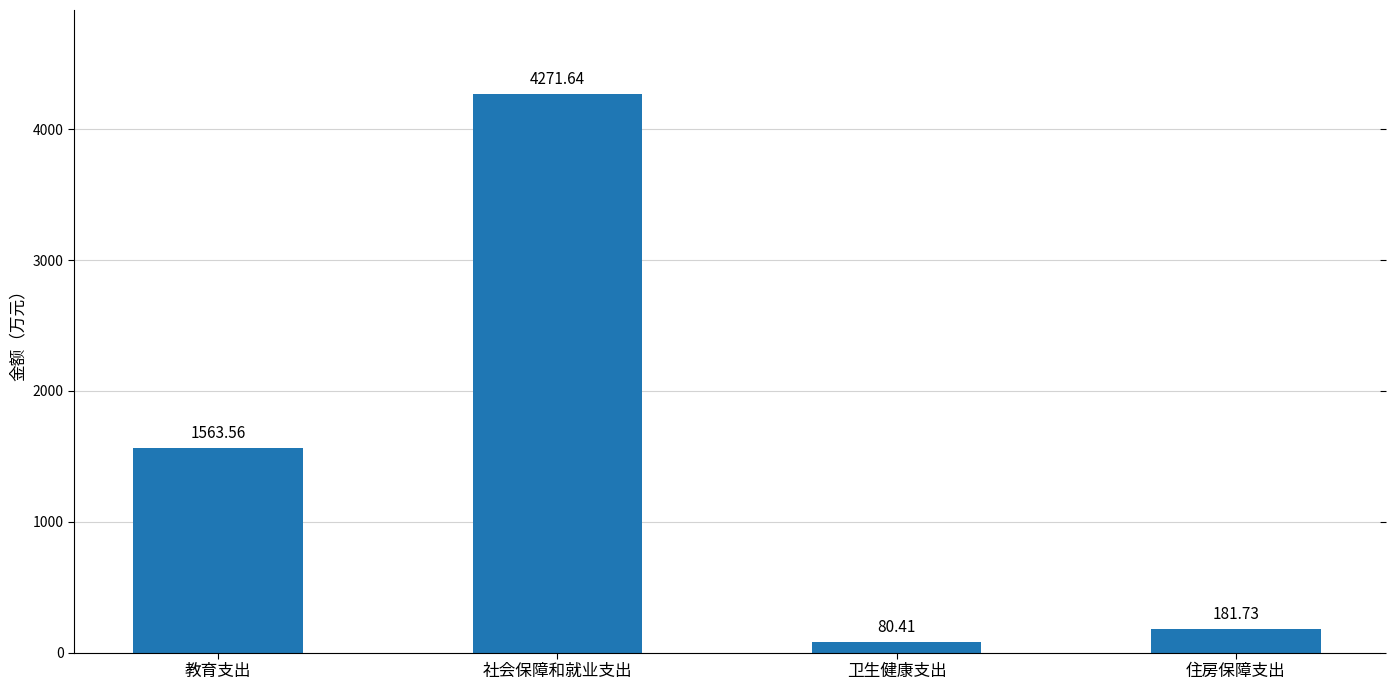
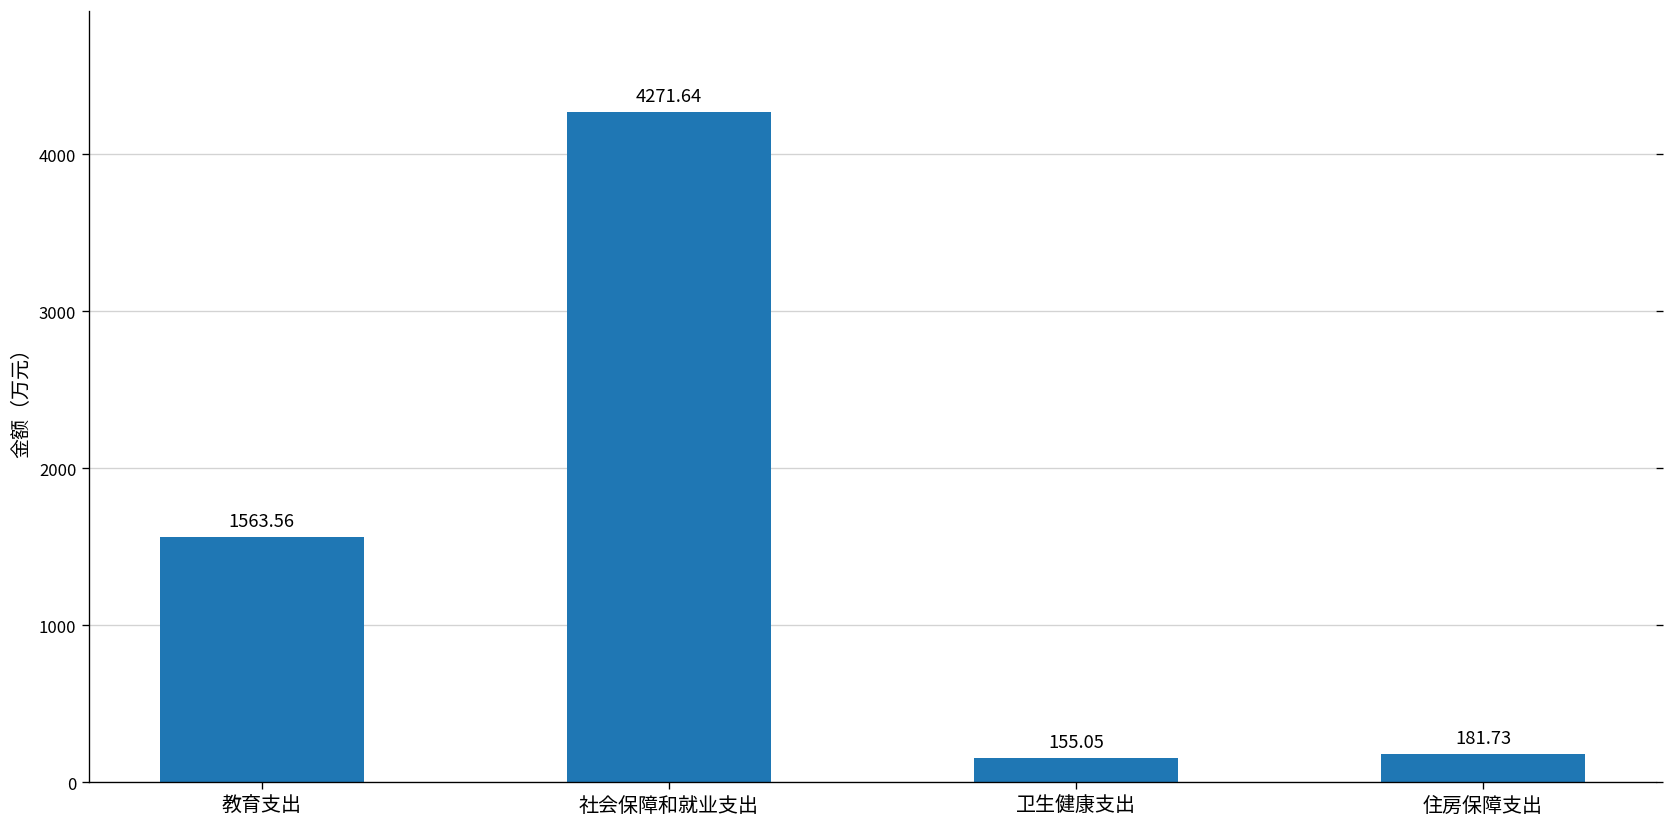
  {
    "教育支出": 1563.56,
    "社会保障和就业支出": 4271.64,
-   "卫生健康支出": 80.41,
+   "卫生健康支出": 155.05,
    "住房保障支出": 181.73
  }
